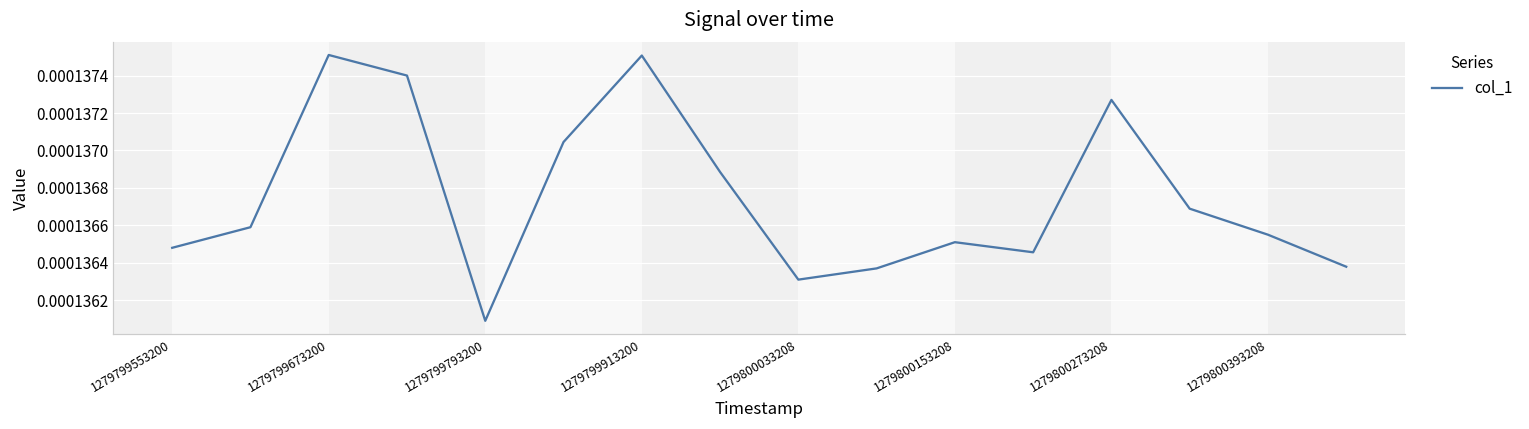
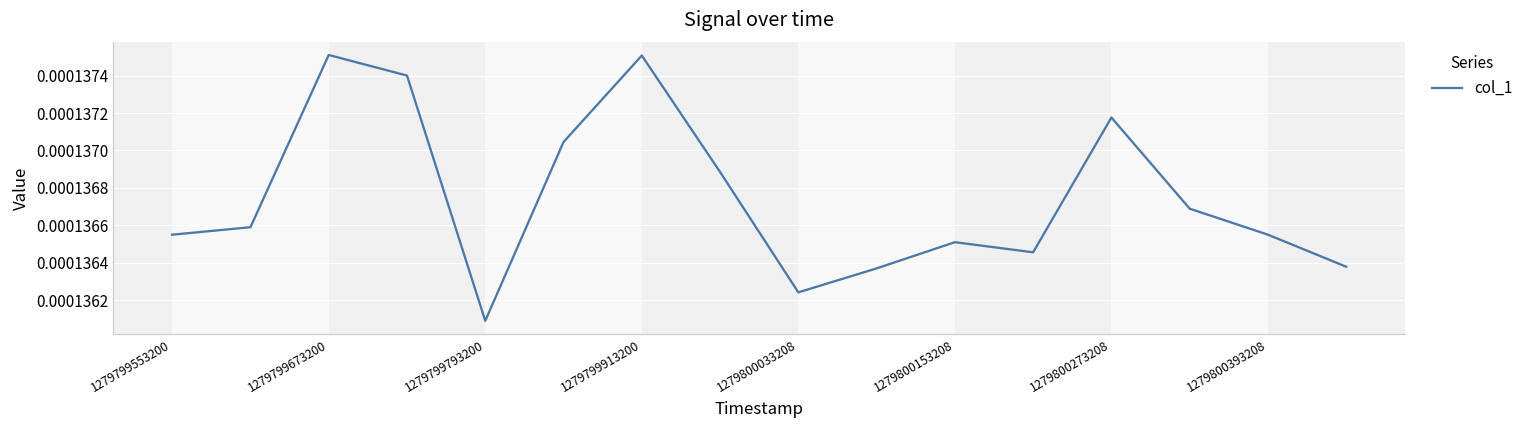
  {
-   "1279799553200": 0.00013648,
+   "1279799553200": 0.00013655,
    "1279799673200": 0.00013751,
    "1279799793200": 0.00013609,
    "1279799913200": 0.00013751,
-   "1279800033208": 0.00013631,
+   "1279800033208": 0.00013624,
    "1279800153208": 0.00013651,
-   "1279800273208": 0.00013727,
+   "1279800273208": 0.00013718,
    "1279800393208": 0.00013655
  }
